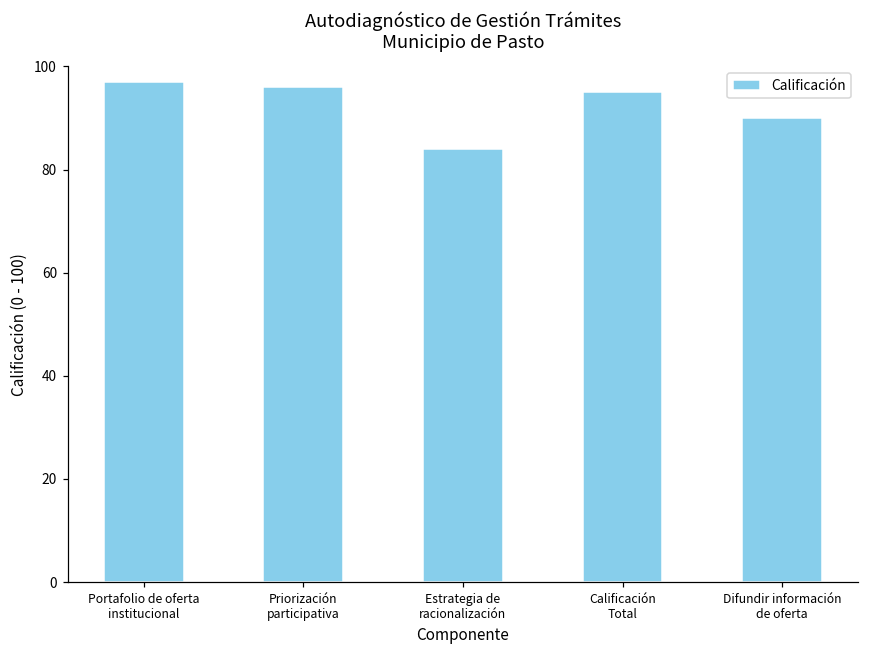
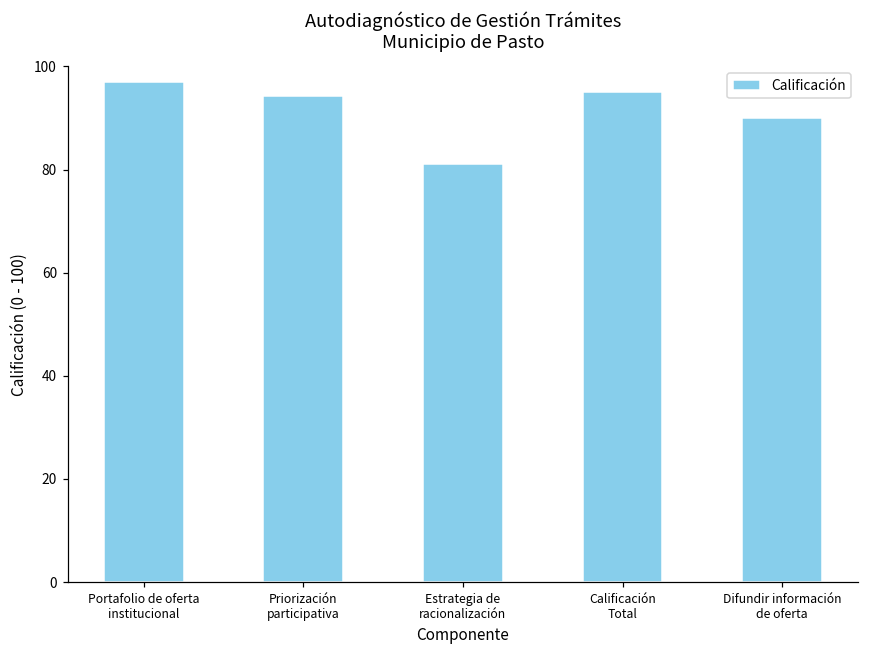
  {
    "Portafolio de oferta institucional": 97,
-   "Priorización participativa": 96,
-   "Estrategia de racionalización": 84,
+   "Priorización participativa": 94,
+   "Estrategia de racionalización": 81,
    "Calificación Total": 95,
    "Difundir información de oferta": 90
  }
